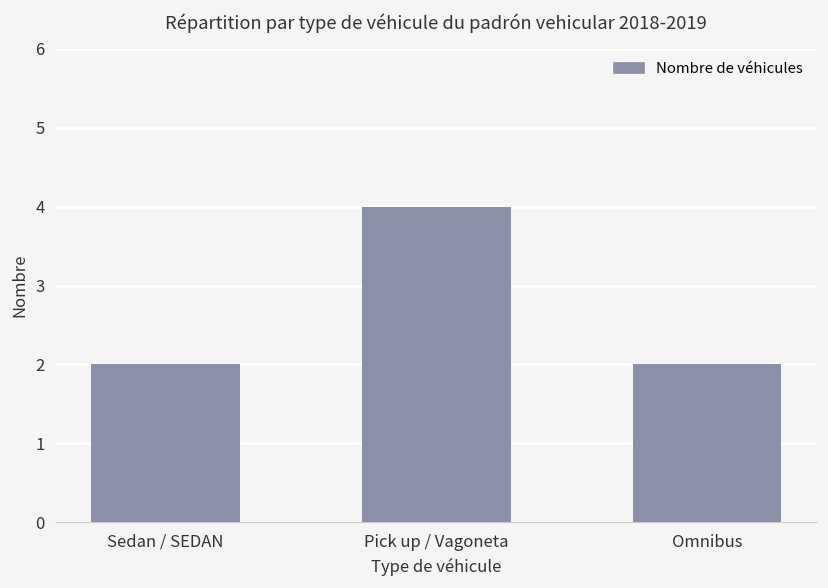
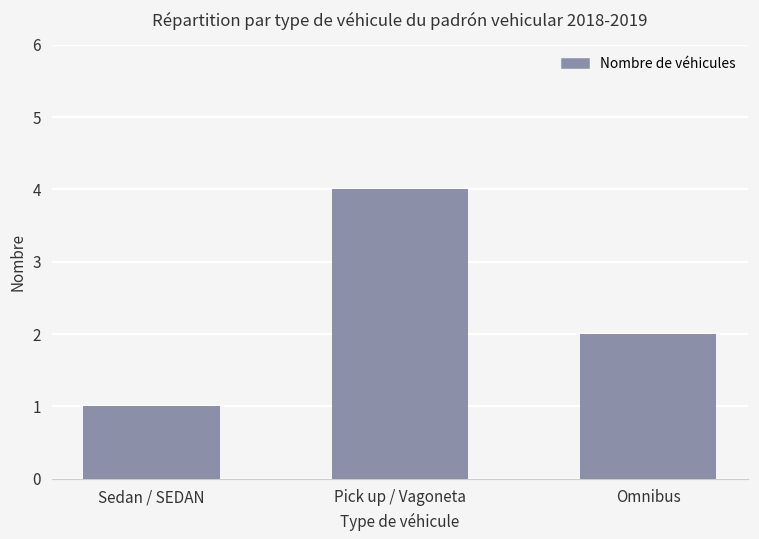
  {
-   "Sedan / SEDAN": 2,
+   "Sedan / SEDAN": 1,
    "Pick up / Vagoneta": 4,
    "Omnibus": 2
  }
